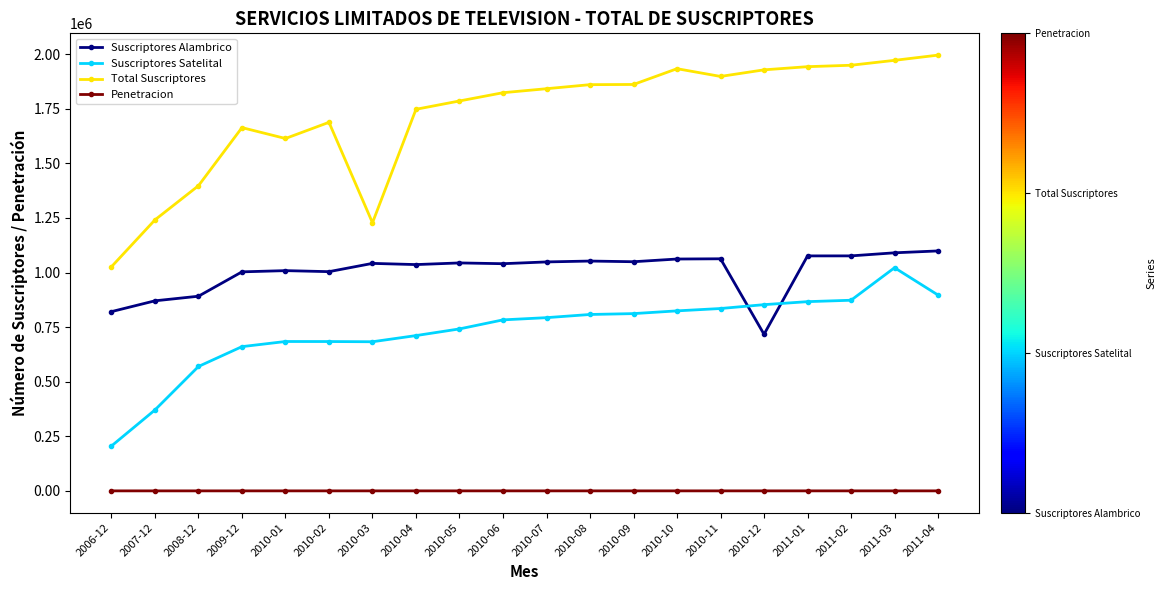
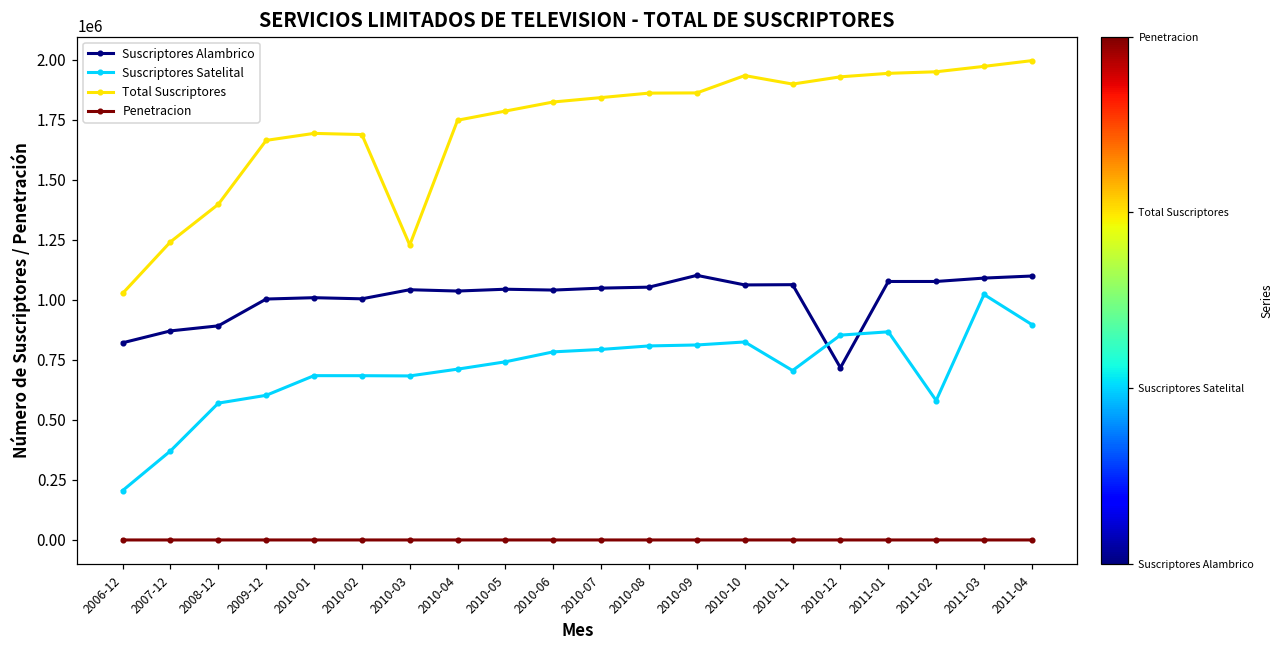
  {
    "Suscriptores Alambrico": {
      "2006-12": 820000,
      "2007-12": 870000,
      "2008-12": 890000,
      "2009-12": 1000000,
      "2010-01": 1010000,
      "2010-02": 1000000,
      "2010-03": 1040000,
      "2010-04": 1040000,
      "2010-05": 1040000,
      "2010-06": 1040000,
      "2010-07": 1050000,
      "2010-08": 1050000,
-     "2010-09": 1050000,
+     "2010-09": 1100000,
      "2010-10": 1060000,
      "2010-11": 1060000,
      "2010-12": 720000,
      "2011-01": 1080000,
      "2011-02": 1080000,
      "2011-03": 1090000,
      "2011-04": 1100000
    },
    "Suscriptores Satelital": {
      "2006-12": 210000,
      "2007-12": 370000,
      "2008-12": 570000,
-     "2009-12": 660000,
+     "2009-12": 600000,
      "2010-01": 680000,
      "2010-02": 680000,
      "2010-03": 680000,
      "2010-04": 710000,
      "2010-05": 740000,
      "2010-06": 780000,
      "2010-07": 790000,
      "2010-08": 810000,
      "2010-09": 810000,
      "2010-10": 820000,
-     "2010-11": 840000,
+     "2010-11": 710000,
      "2010-12": 850000,
      "2011-01": 870000,
-     "2011-02": 870000,
+     "2011-02": 580000,
      "2011-03": 1020000,
      "2011-04": 900000
    },
    "Total Suscriptores": {
      "2006-12": 1030000,
      "2007-12": 1240000,
      "2008-12": 1400000,
      "2009-12": 1660000,
-     "2010-01": 1610000,
+     "2010-01": 1690000,
      "2010-02": 1690000,
      "2010-03": 1230000,
      "2010-04": 1750000,
      "2010-05": 1790000,
      "2010-06": 1820000,
      "2010-07": 1840000,
      "2010-08": 1860000,
      "2010-09": 1860000,
      "2010-10": 1930000,
      "2010-11": 1900000,
      "2010-12": 1930000,
      "2011-01": 1940000,
      "2011-02": 1950000,
      "2011-03": 1970000,
      "2011-04": 2000000
    },
    "Penetracion": {
      "2006-12": 0,
      "2007-12": 0,
      "2008-12": 0,
      "2009-12": 0,
      "2010-01": 0,
      "2010-02": 0,
      "2010-03": 0,
      "2010-04": 0,
      "2010-05": 0,
      "2010-06": 0,
      "2010-07": 0,
      "2010-08": 0,
      "2010-09": 0,
      "2010-10": 0,
      "2010-11": 0,
      "2010-12": 0,
      "2011-01": 0,
      "2011-02": 0,
      "2011-03": 0,
      "2011-04": 0
    }
  }
